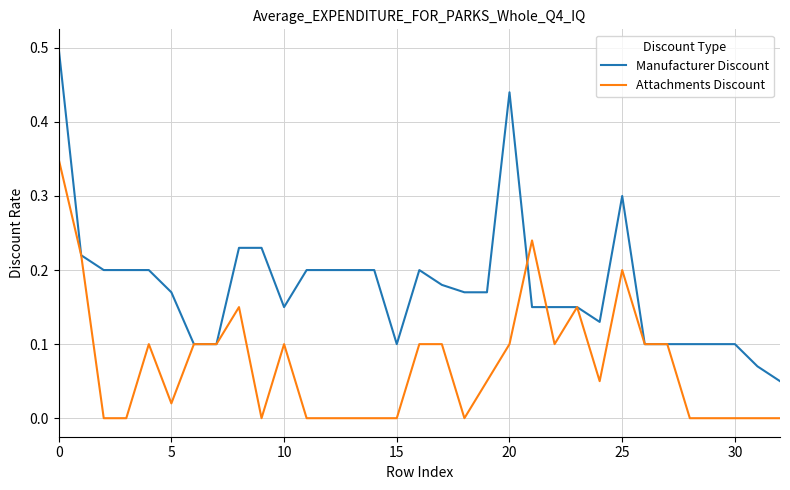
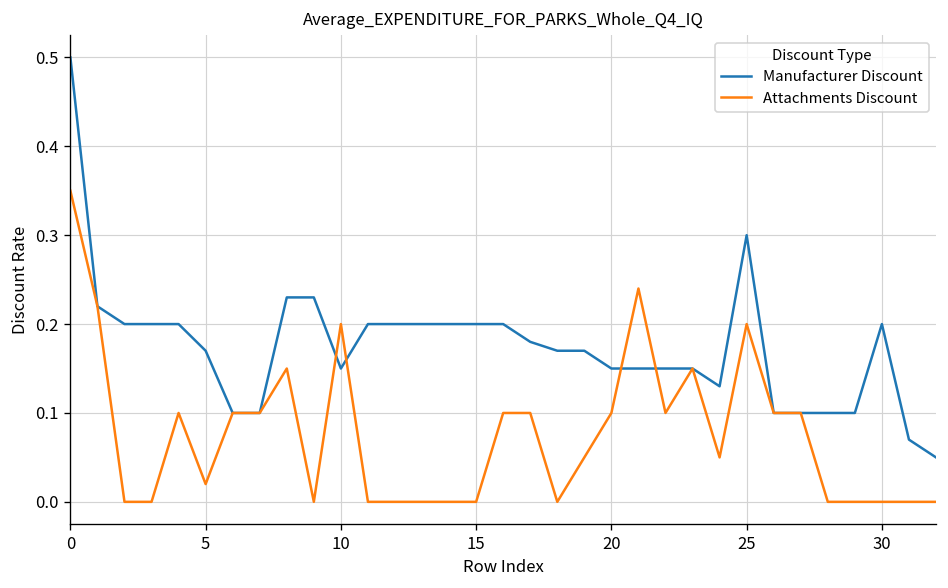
  {
    "Manufacturer Discount": {
      "0": 0.50,
      "5": 0.17,
      "10": 0.15,
-     "15": 0.1,
-     "20": 0.44,
+     "15": 0.2,
+     "20": 0.15,
      "25": 0.30,
-     "30": 0.1
+     "30": 0.2
    },
    "Attachments Discount": {
      "0": 0.35,
      "5": 0.02,
-     "10": 0.1,
+     "10": 0.2,
      "15": 0.0,
      "20": 0.1,
      "25": 0.2,
      "30": 0.0
    }
  }
